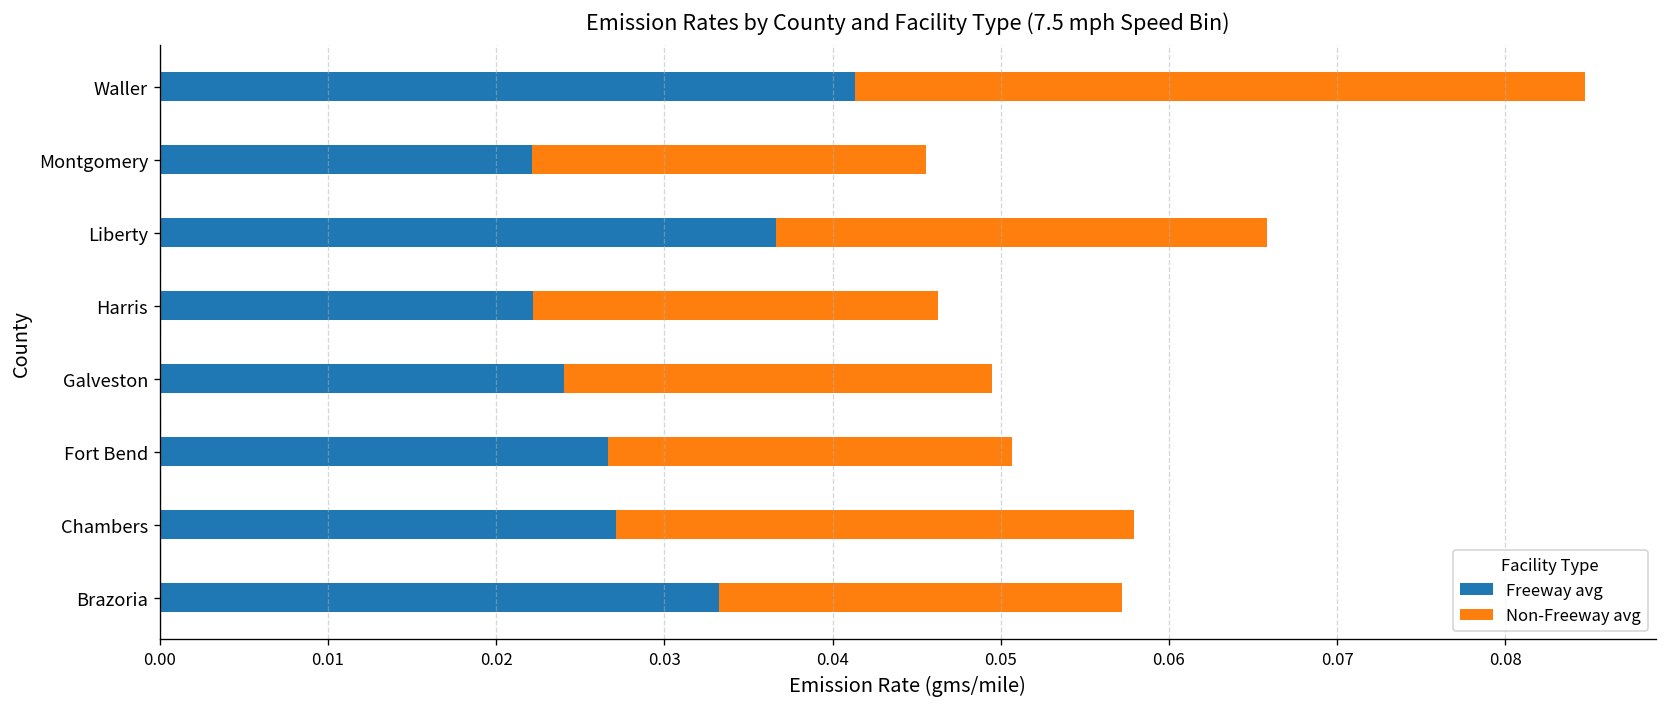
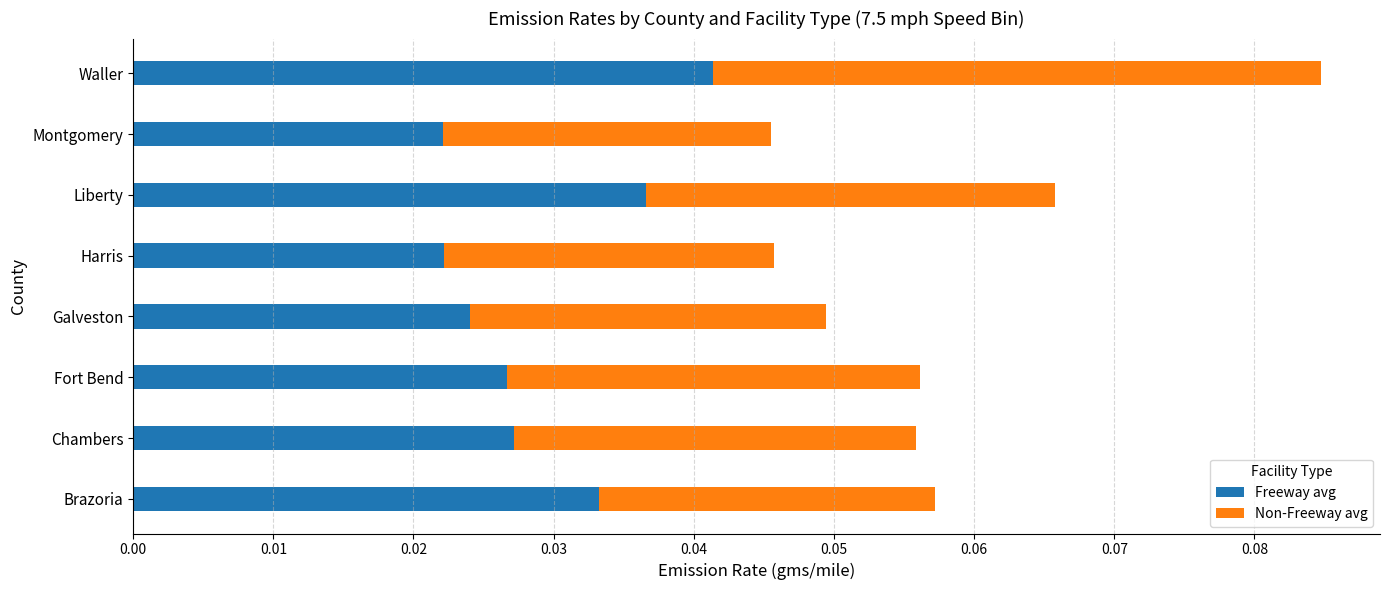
  {
    "Freeway avg": {
      "Waller": 0.0414,
      "Montgomery": 0.0221,
      "Liberty": 0.0366,
      "Harris": 0.0222,
      "Galveston": 0.0241,
      "Fort Bend": 0.0266,
      "Chambers": 0.0271,
      "Brazoria": 0.0333
    },
    "Non-Freeway avg": {
      "Waller": 0.0434,
      "Montgomery": 0.0234,
      "Liberty": 0.0292,
-     "Harris": 0.0241,
+     "Harris": 0.0235,
      "Galveston": 0.0254,
-     "Fort Bend": 0.0240,
-     "Chambers": 0.0308,
+     "Fort Bend": 0.0295,
+     "Chambers": 0.0287,
      "Brazoria": 0.0240
    }
  }
